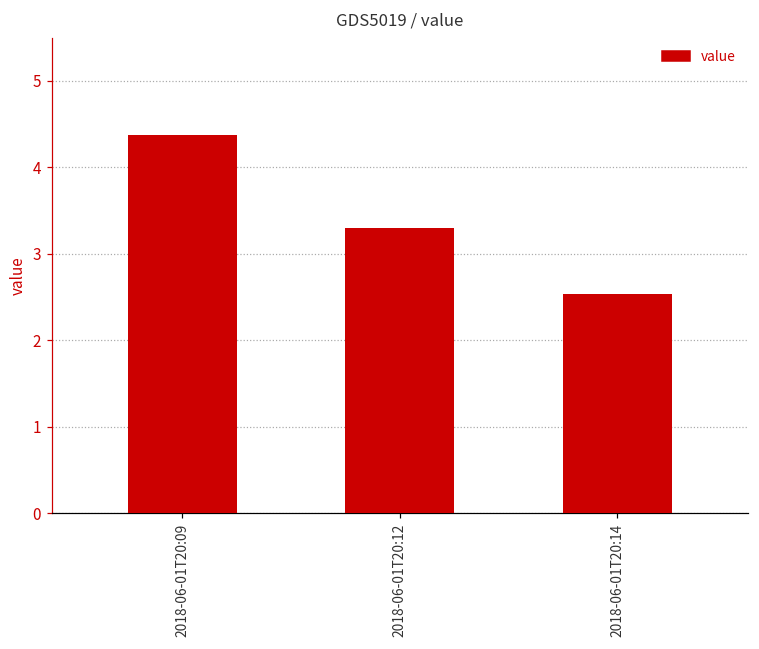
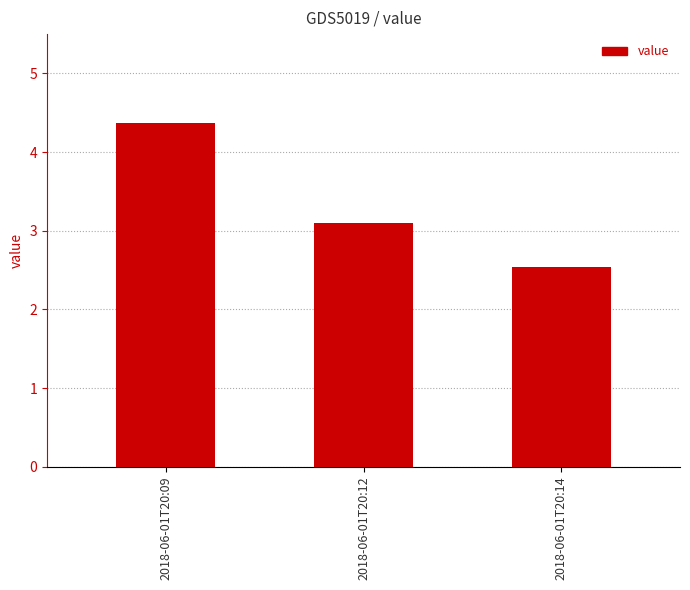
  {
    "2018-06-01T20:09": 4.4,
-   "2018-06-01T20:12": 3.3,
+   "2018-06-01T20:12": 3.1,
    "2018-06-01T20:14": 2.5
  }
